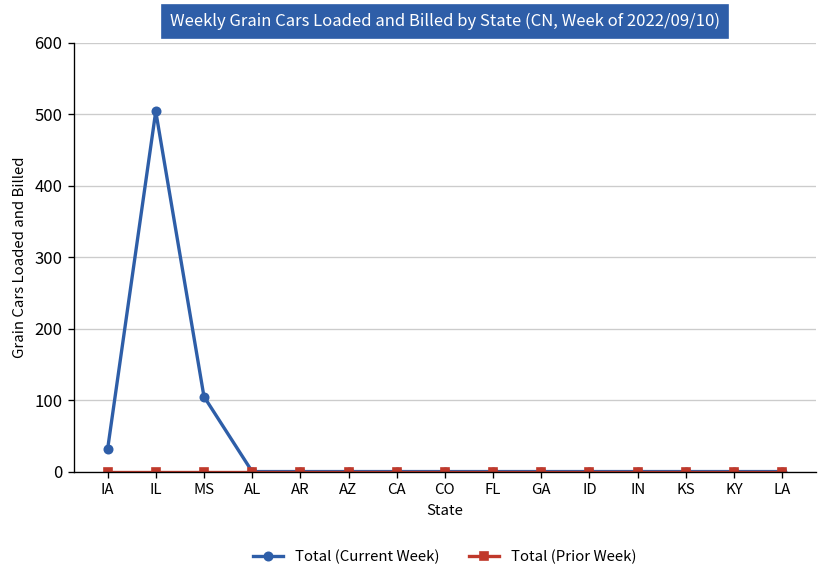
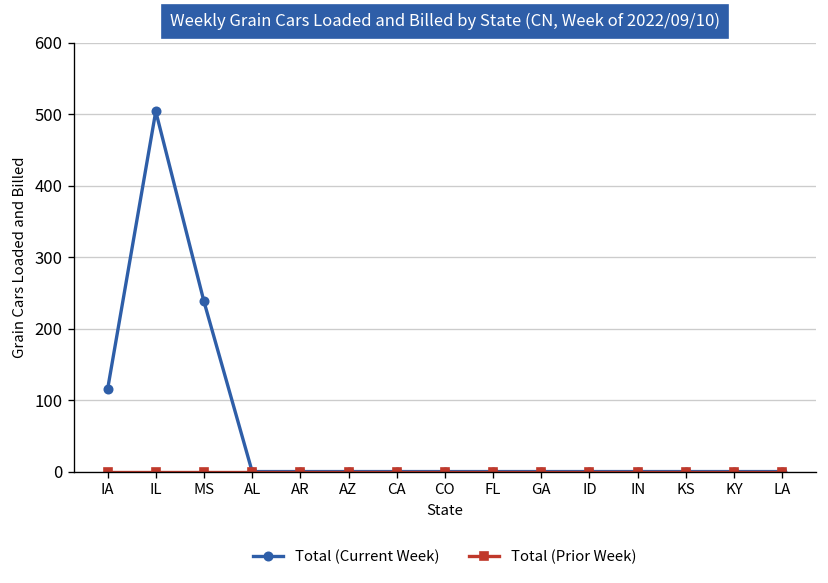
  {
    "Total (Current Week)": {
-     "IA": 30,
+     "IA": 120,
      "IL": 500,
-     "MS": 110
+     "MS": 240
    },
    "Total (Prior Week)": {
      "IA": 0,
      "IL": 0,
      "MS": 0
    }
  }
